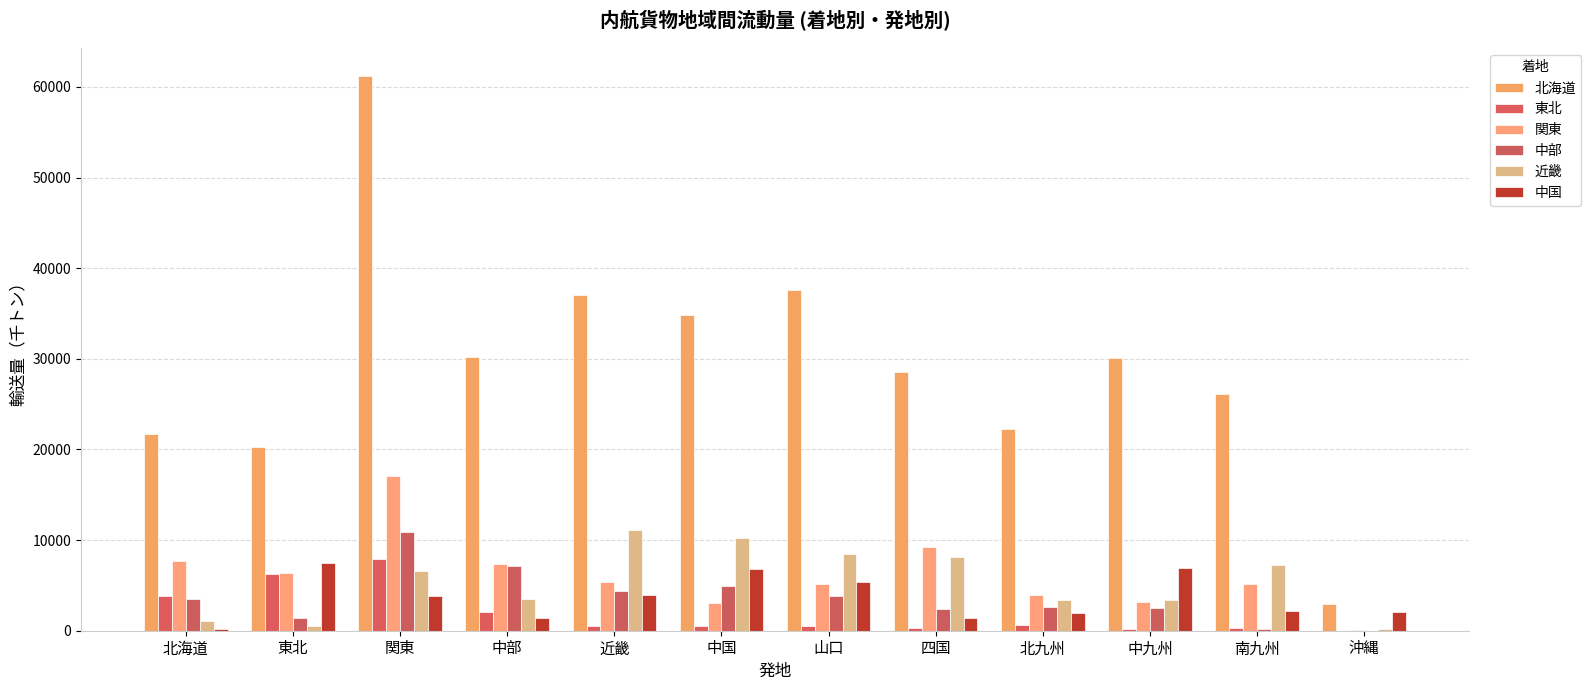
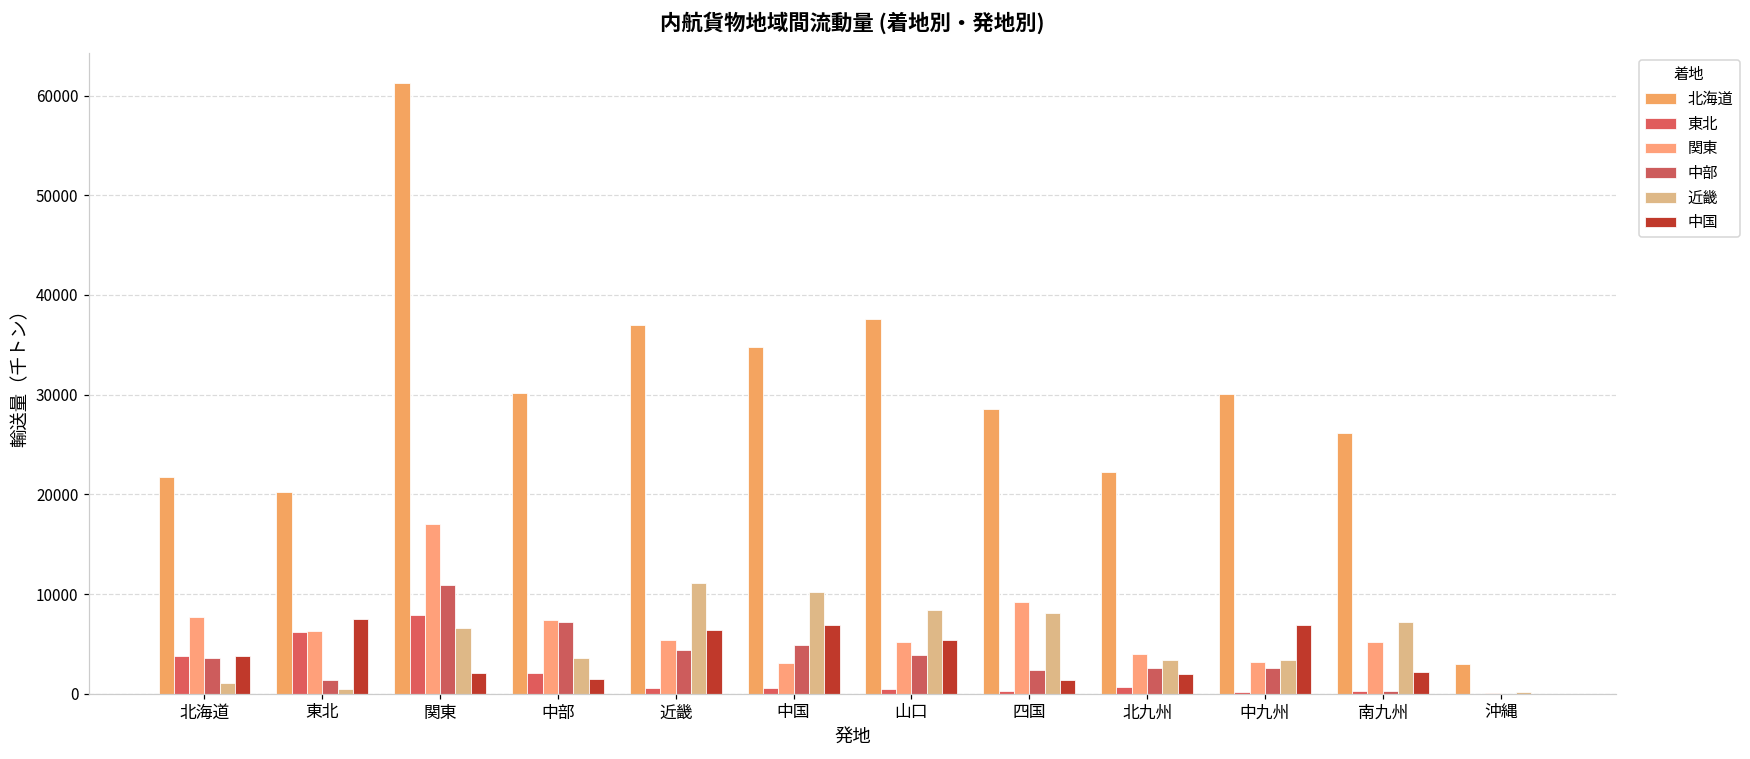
  {
    "中国": {
-     "北海道": 0,
+     "北海道": 4000,
      "東北": 7000,
-     "関東": 4000,
+     "関東": 2000,
      "中部": 1000,
-     "近畿": 4000,
+     "近畿": 6000,
      "中国": 7000,
      "山口": 5000,
      "四国": 1000,
      "北九州": 2000,
      "中九州": 7000,
      "南九州": 2000,
-     "沖縄": 2000
+     "沖縄": 0
    }
  }
